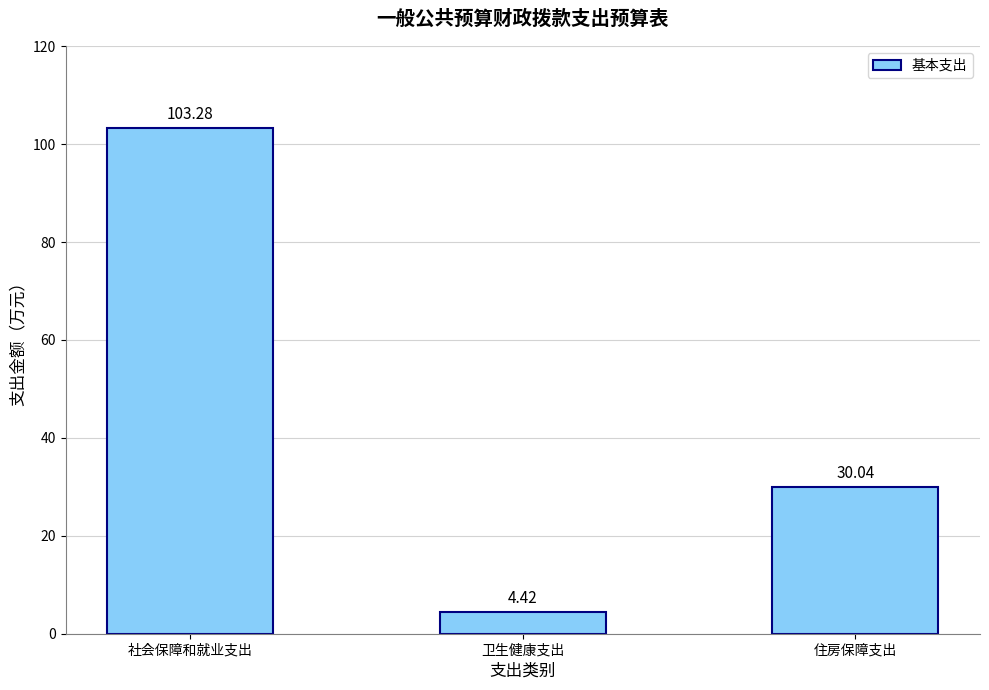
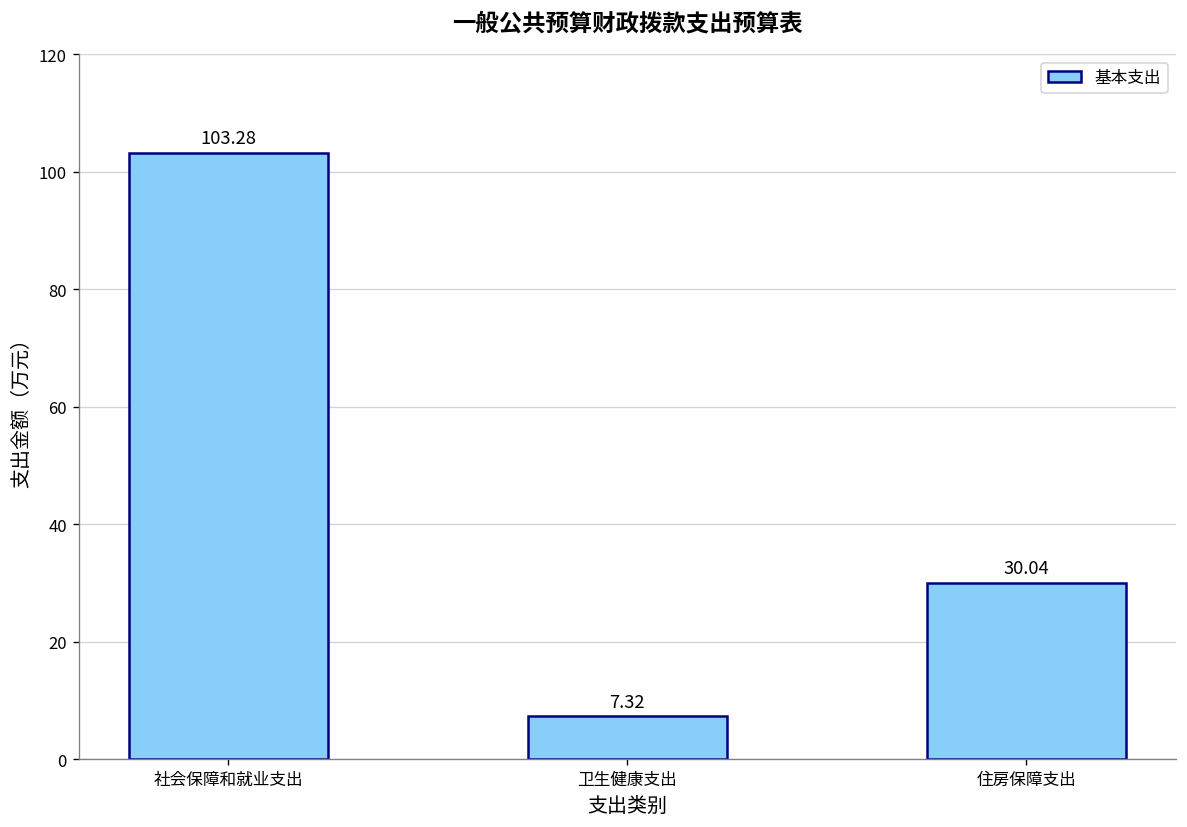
  {
    "社会保障和就业支出": 103.28,
-   "卫生健康支出": 4.42,
+   "卫生健康支出": 7.32,
    "住房保障支出": 30.04
  }
